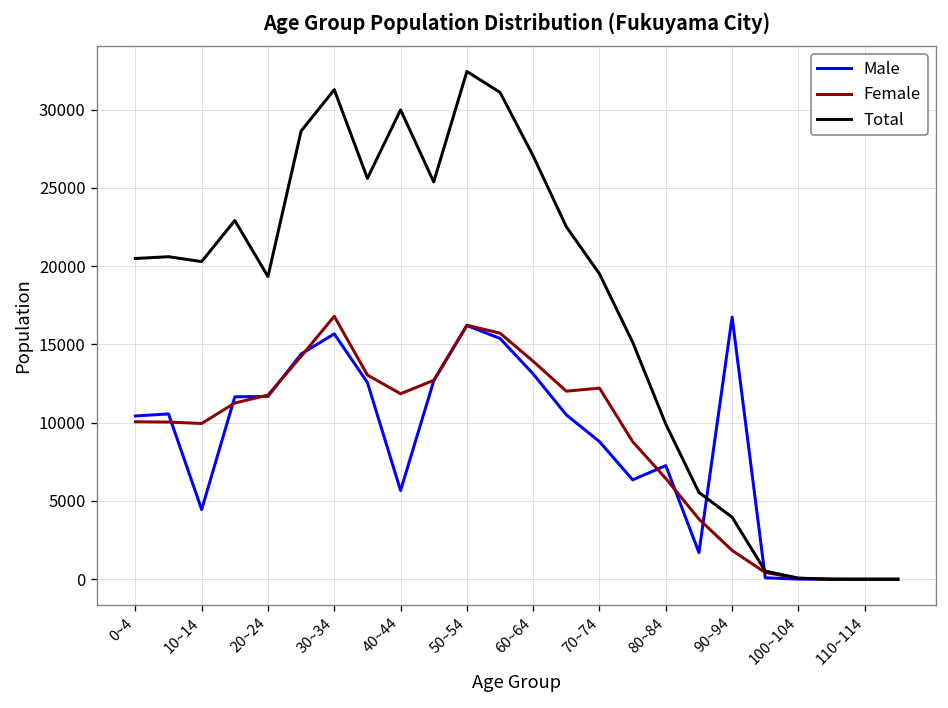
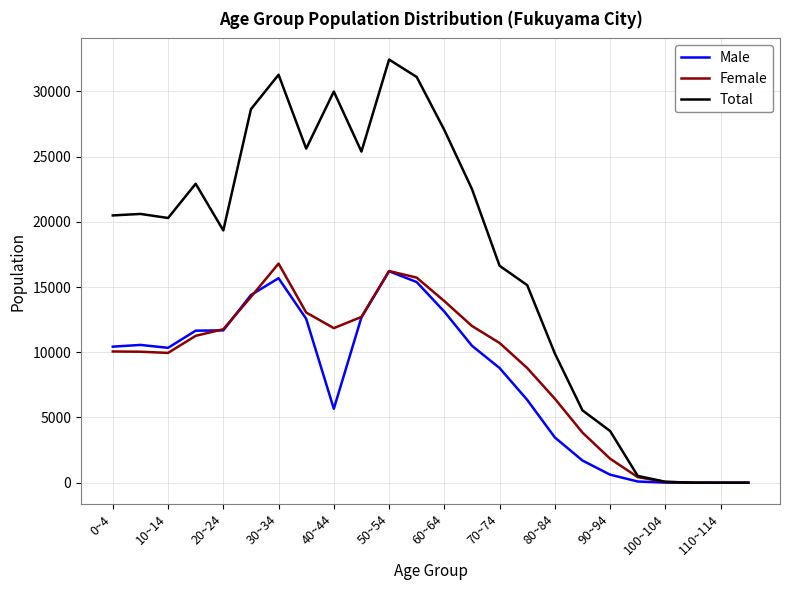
  {
    "Male": {
      "0~4": 10400,
-     "10~14": 4500,
+     "10~14": 10300,
      "30~34": 15700,
      "40~44": 5700,
      "60~64": 13100,
      "70~74": 8800,
-     "80~84": 7300,
-     "90~94": 16700
+     "80~84": 3500,
+     "90~94": 600
    },
    "Female": {
      "0~4": 10100,
      "10~14": 10000,
      "30~34": 16800,
      "40~44": 11900,
      "60~64": 13900,
-     "70~74": 12200,
+     "70~74": 10700,
      "80~84": 6400,
      "90~94": 1800
    },
    "Total": {
      "0~4": 20500,
      "10~14": 20300,
      "20~24": 19300,
      "30~34": 31300,
      "40~44": 30000,
      "50~54": 32400,
      "60~64": 27000,
-     "70~74": 19500,
+     "70~74": 16600,
      "80~84": 9900,
      "90~94": 4000
    }
  }
